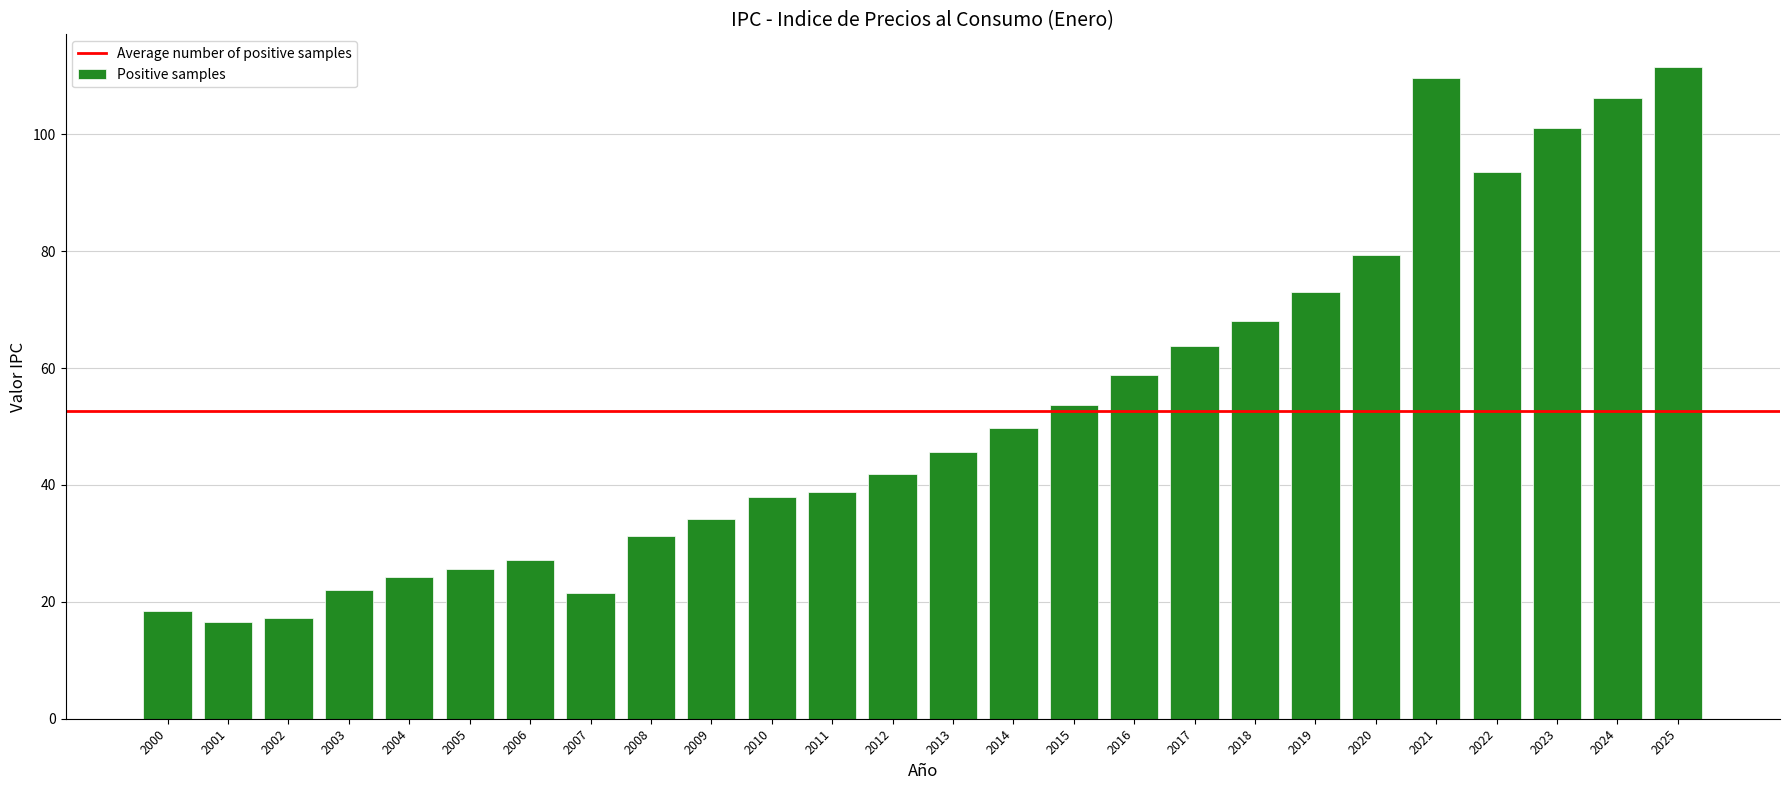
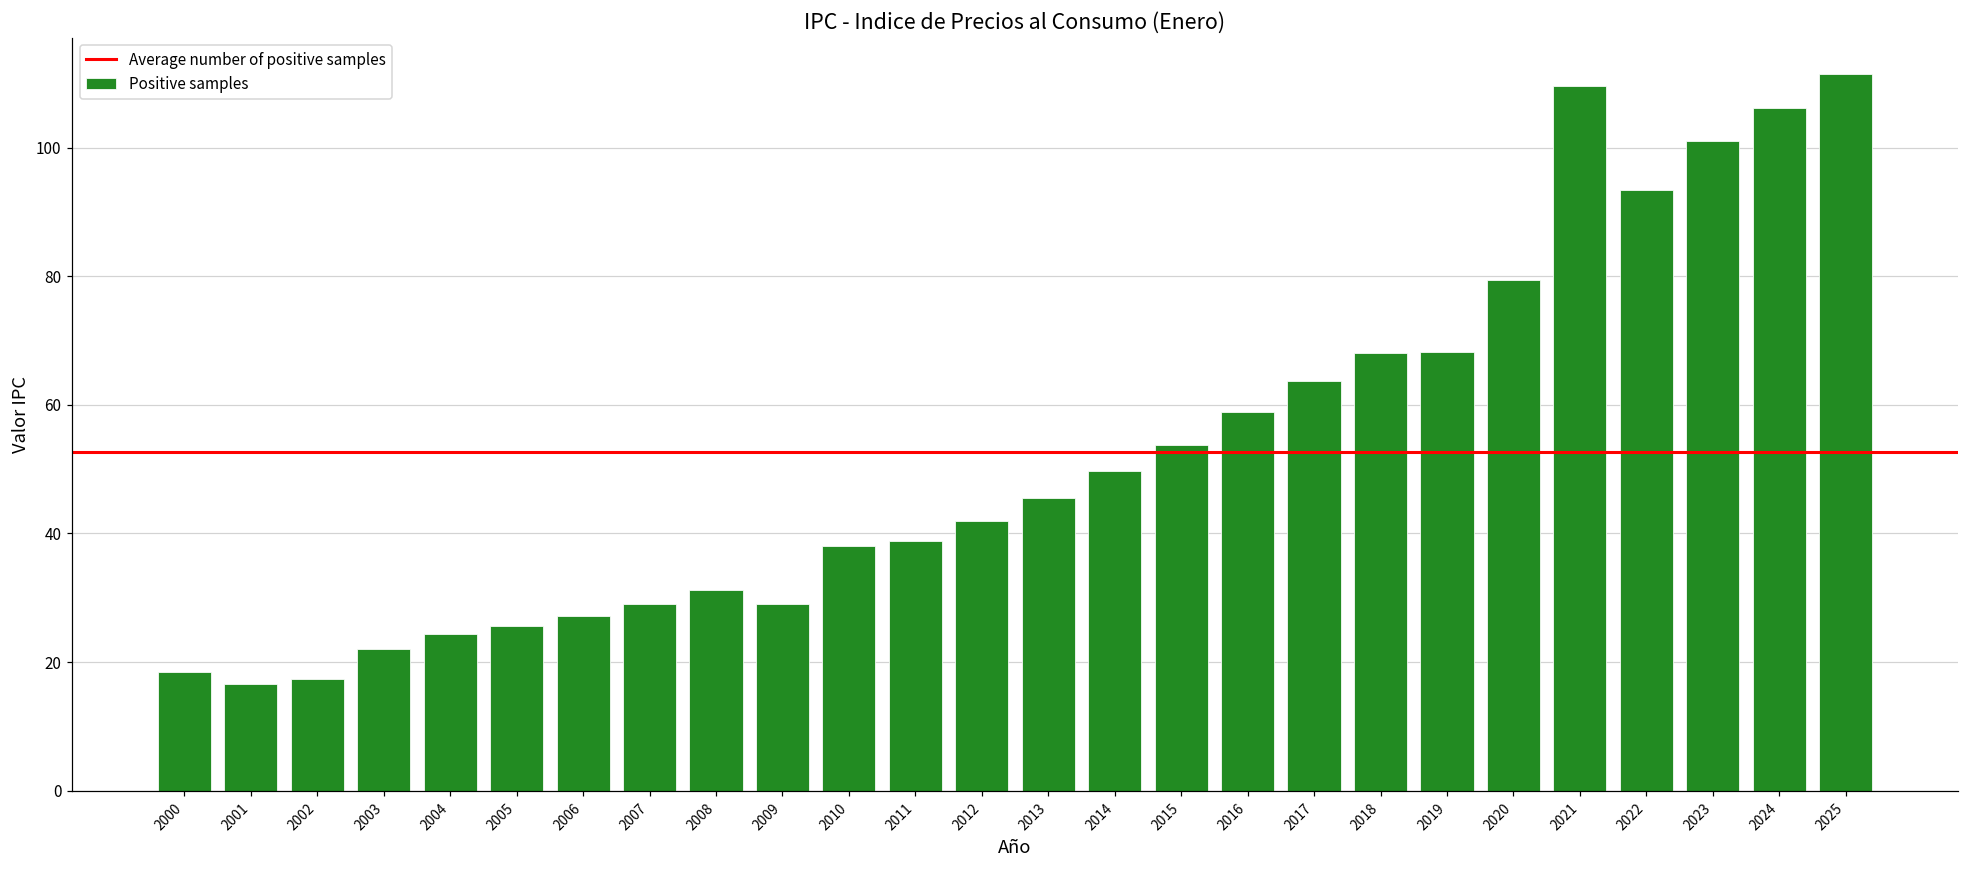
  {
    "2000": 18,
    "2001": 17,
    "2002": 17,
    "2003": 22,
    "2004": 24,
    "2005": 26,
    "2006": 27,
-   "2007": 22,
+   "2007": 29,
    "2008": 31,
-   "2009": 34,
+   "2009": 29,
    "2010": 38,
    "2011": 39,
    "2012": 42,
    "2013": 46,
    "2014": 50,
    "2015": 54,
    "2016": 59,
    "2017": 64,
    "2018": 68,
-   "2019": 73,
+   "2019": 68,
    "2020": 79,
    "2021": 110,
    "2022": 93,
    "2023": 101,
    "2024": 106,
    "2025": 112
  }
